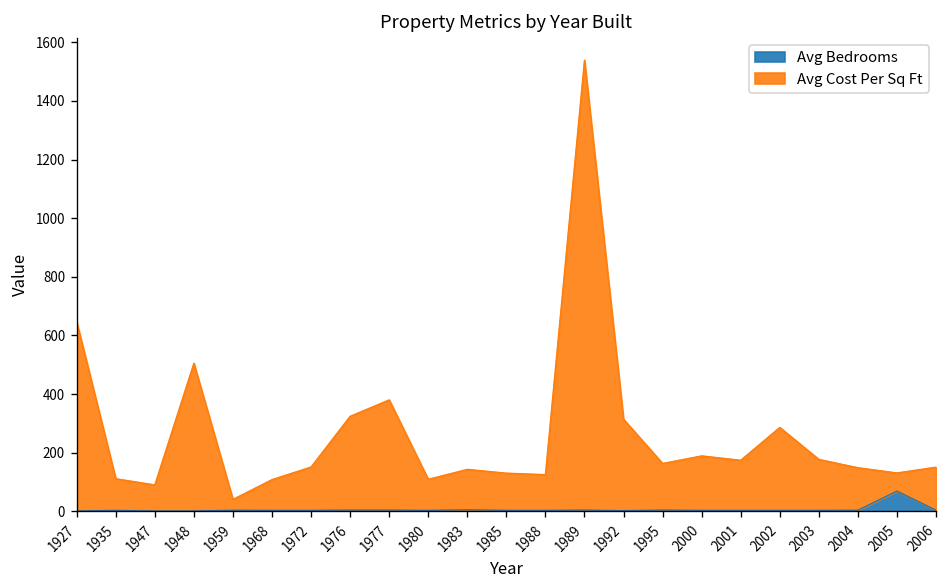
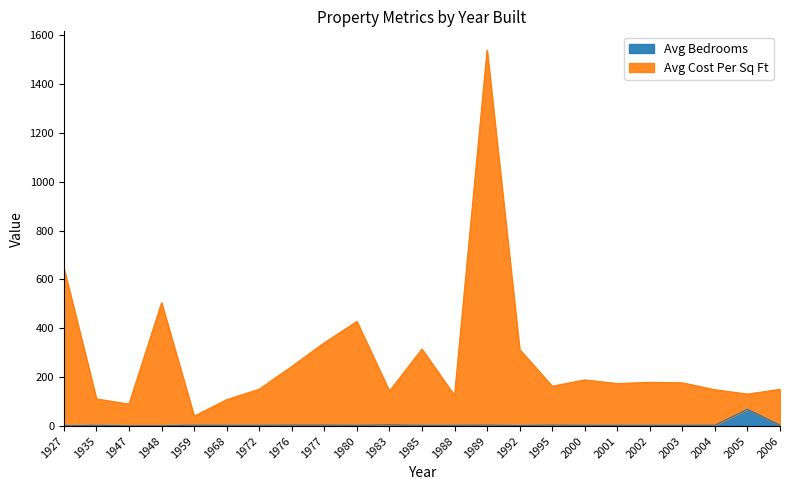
  {
    "Avg Bedrooms": {
      "1927": 0,
      "1935": 0,
      "1947": 0,
      "1948": 0,
      "1959": 0,
      "1968": 0,
      "1972": 0,
      "1976": 0,
      "1977": 0,
      "1980": 0,
      "1983": 10,
      "1985": 0,
      "1988": 0,
      "1989": 0,
      "1992": 0,
      "1995": 0,
      "2000": 0,
      "2001": 0,
      "2002": 0,
      "2003": 0,
      "2004": 0,
      "2005": 70,
      "2006": 0
    },
    "Avg Cost Per Sq Ft": {
      "1927": 650,
      "1935": 110,
      "1947": 90,
      "1948": 500,
      "1959": 40,
      "1968": 110,
      "1972": 150,
-     "1976": 320,
-     "1977": 380,
-     "1980": 110,
+     "1976": 240,
+     "1977": 340,
+     "1980": 430,
      "1983": 140,
-     "1985": 130,
+     "1985": 310,
      "1988": 120,
      "1989": 1540,
      "1992": 310,
      "1995": 160,
      "2000": 190,
      "2001": 170,
-     "2002": 280,
+     "2002": 180,
      "2003": 170,
      "2004": 150,
      "2005": 60,
      "2006": 150
    }
  }
